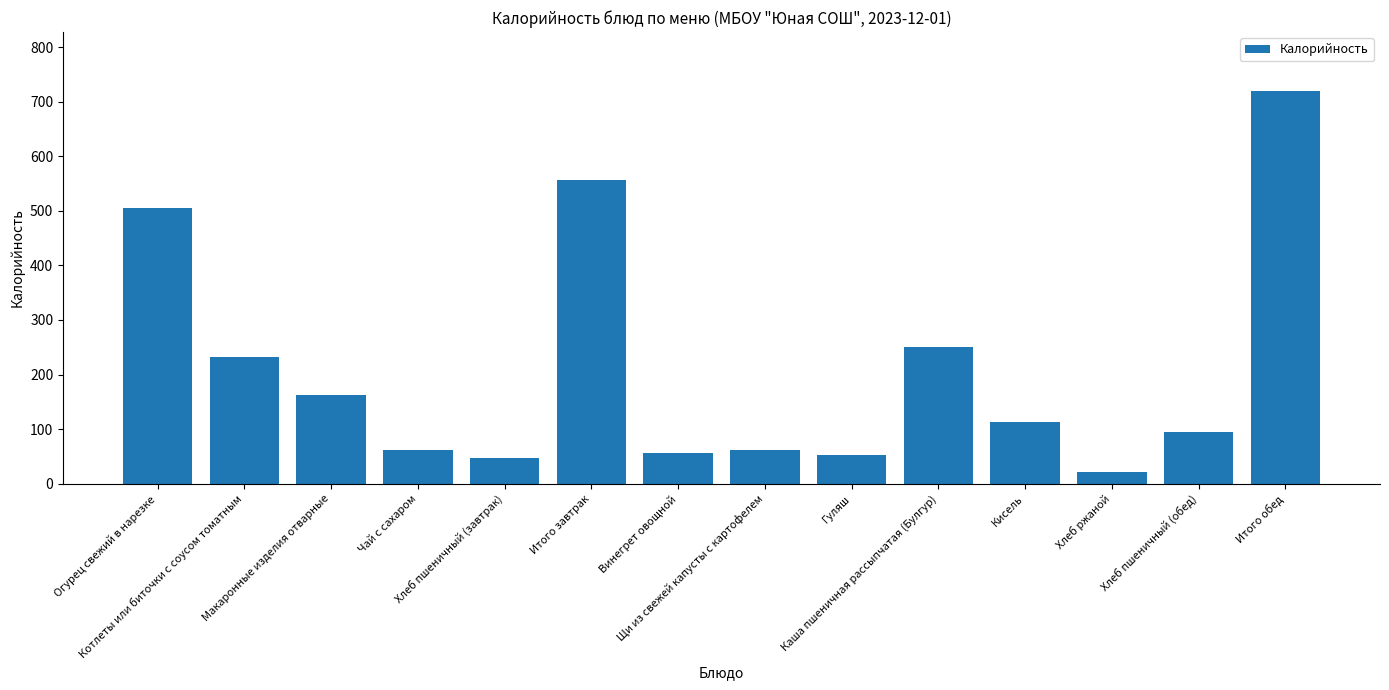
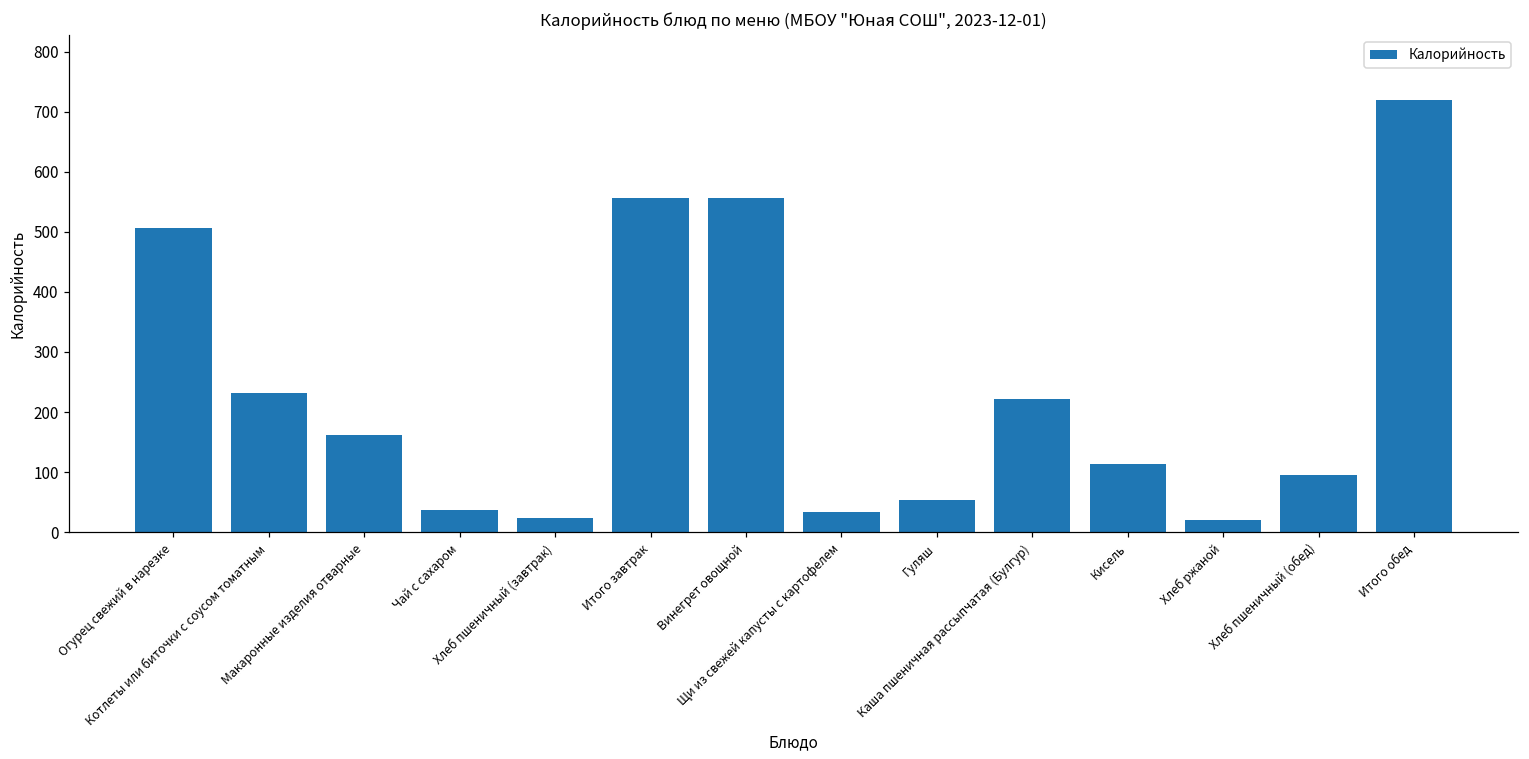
  {
    "Огурец свежий в нарезке": 510,
    "Котлеты или биточки с соусом томатным": 230,
    "Макаронные изделия отварные": 160,
-   "Чай с сахаром": 60,
-   "Хлеб пшеничный (завтрак)": 50,
+   "Чай с сахаром": 40,
+   "Хлеб пшеничный (завтрак)": 20,
    "Итого завтрак": 560,
-   "Винегрет овощной": 60,
-   "Щи из свежей капусты с картофелем": 60,
+   "Винегрет овощной": 560,
+   "Щи из свежей капусты с картофелем": 30,
    "Гуляш": 50,
-   "Каша пшеничная рассыпчатая (Булгур)": 250,
+   "Каша пшеничная рассыпчатая (Булгур)": 220,
    "Кисель": 110,
    "Хлеб ржаной": 20,
    "Хлеб пшеничный (обед)": 90,
    "Итого обед": 720
  }
